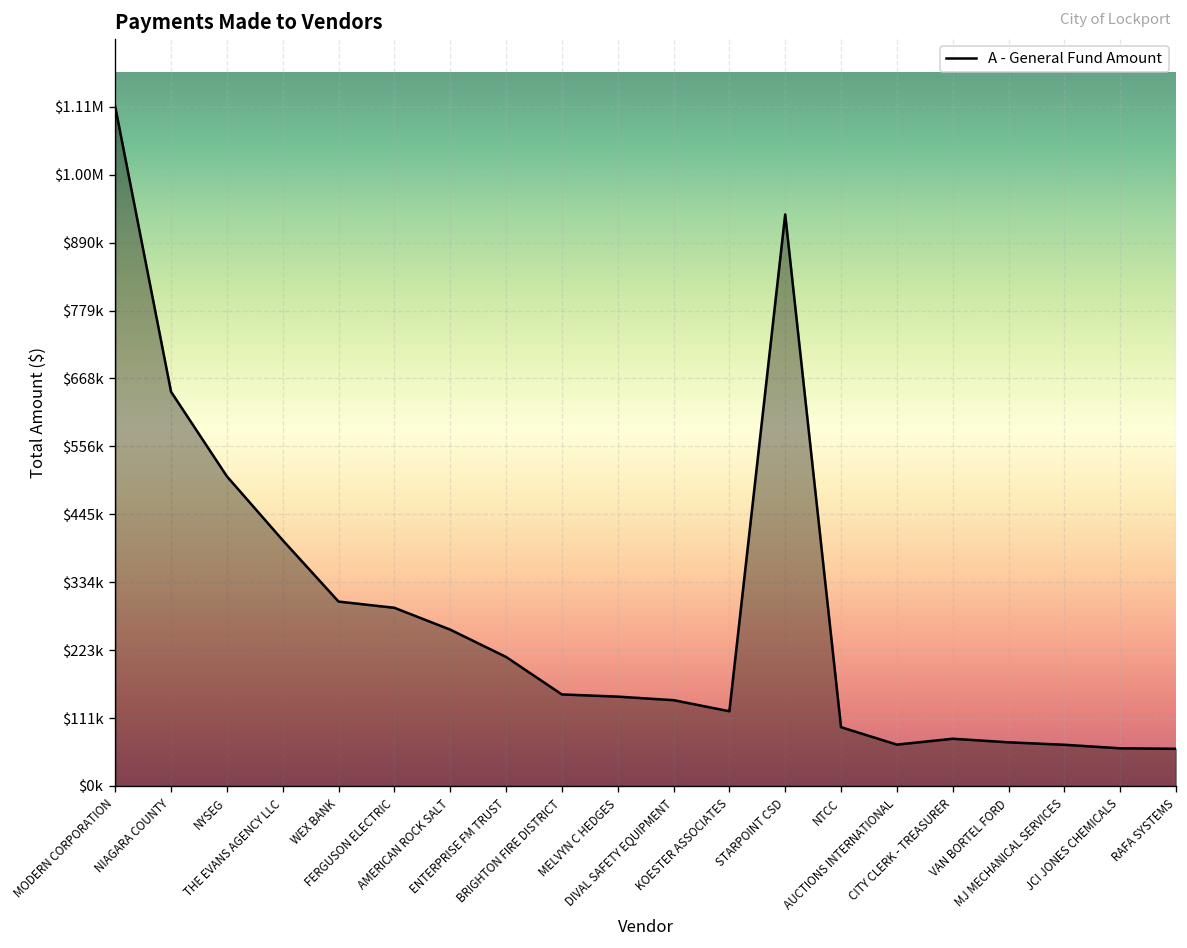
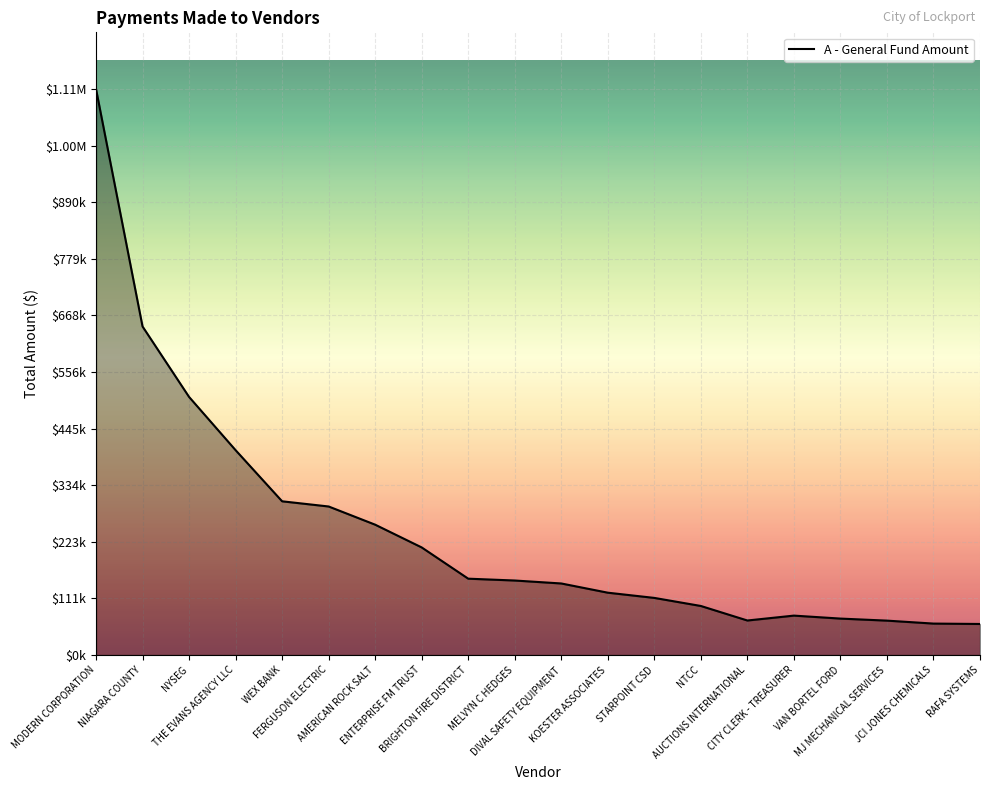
  {
    "MODERN CORPORATION": "$1110000",
    "NIAGARA COUNTY": "$650000",
    "NYSEG": "$510000",
    "THE EVANS AGENCY LLC": "$400000",
    "WEX BANK": "$300000",
    "FERGUSON ELECTRIC": "$290000",
    "AMERICAN ROCK SALT": "$260000",
    "ENTERPRISE FM TRUST": "$210000",
    "BRIGHTON FIRE DISTRICT": "$150000",
    "MELVYN C HEDGES": "$150000",
    "DIVAL SAFETY EQUIPMENT": "$140000",
    "KOESTER ASSOCIATES": "$120000",
-   "STARPOINT CSD": "$940000",
+   "STARPOINT CSD": "$110000",
    "NTCC": "$100000",
    "AUCTIONS INTERNATIONAL": "$70000",
    "CITY CLERK - TREASURER": "$80000",
    "VAN BORTEL FORD": "$70000",
    "MJ MECHANICAL SERVICES": "$70000",
    "JCI JONES CHEMICALS": "$60000",
    "RAFA SYSTEMS": "$60000"
  }
